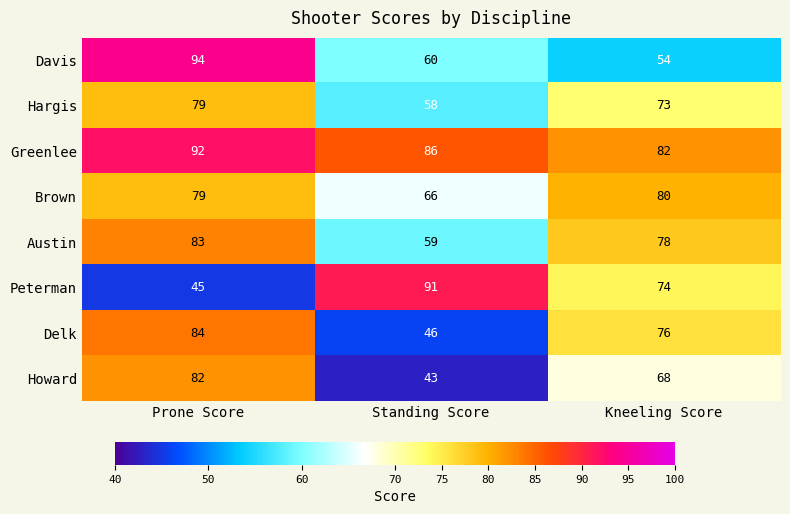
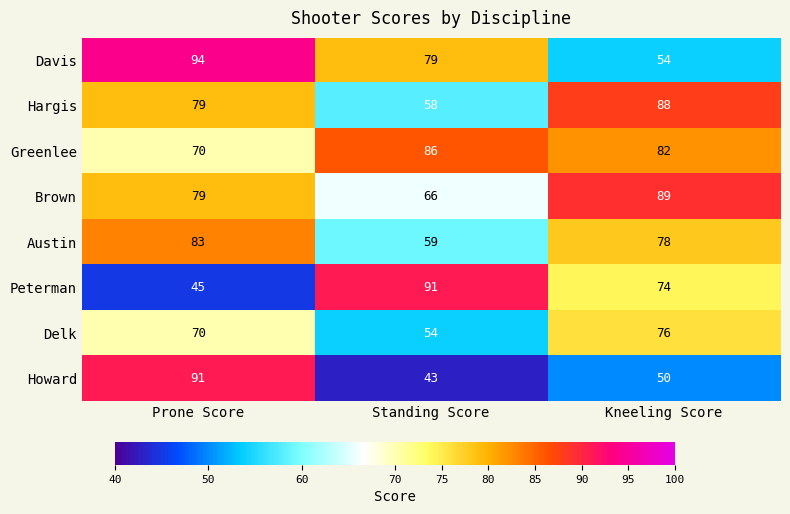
  {
    "Davis": {
      "Prone Score": 94,
-     "Standing Score": 60,
+     "Standing Score": 79,
      "Kneeling Score": 54
    },
    "Hargis": {
      "Prone Score": 79,
      "Standing Score": 58,
-     "Kneeling Score": 73
+     "Kneeling Score": 88
    },
    "Greenlee": {
-     "Prone Score": 92,
+     "Prone Score": 70,
      "Standing Score": 86,
      "Kneeling Score": 82
    },
    "Brown": {
      "Prone Score": 79,
      "Standing Score": 66,
-     "Kneeling Score": 80
+     "Kneeling Score": 89
    },
    "Austin": {
      "Prone Score": 83,
      "Standing Score": 59,
      "Kneeling Score": 78
    },
    "Peterman": {
      "Prone Score": 45,
      "Standing Score": 91,
      "Kneeling Score": 74
    },
    "Delk": {
-     "Prone Score": 84,
-     "Standing Score": 46,
+     "Prone Score": 70,
+     "Standing Score": 54,
      "Kneeling Score": 76
    },
    "Howard": {
-     "Prone Score": 82,
+     "Prone Score": 91,
      "Standing Score": 43,
-     "Kneeling Score": 68
+     "Kneeling Score": 50
    }
  }
